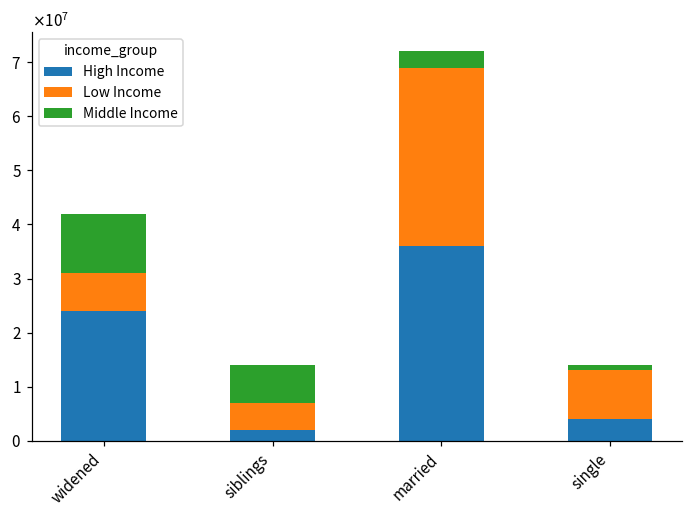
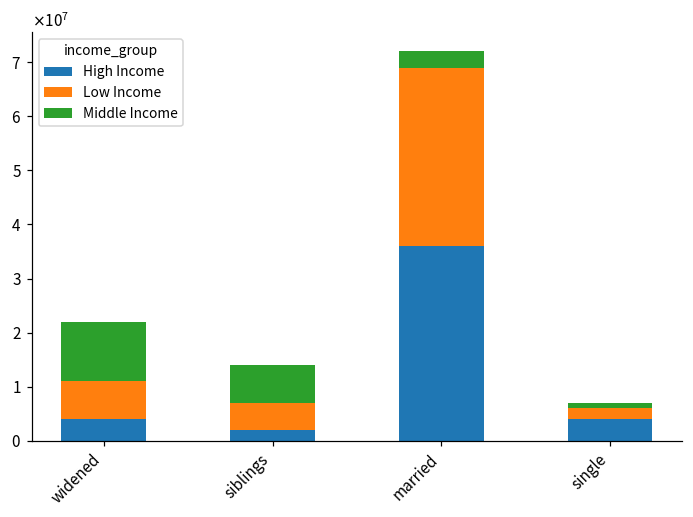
  {
    "High Income": {
-     "widened": 24000000,
+     "widened": 4000000,
      "siblings": 2000000,
      "married": 36000000,
      "single": 4000000
    },
    "Low Income": {
      "widened": 7000000,
      "siblings": 5000000,
      "married": 33000000,
-     "single": 9000000
+     "single": 2000000
    },
    "Middle Income": {
      "widened": 11000000,
      "siblings": 7000000,
      "married": 3000000,
      "single": 1000000
    }
  }
